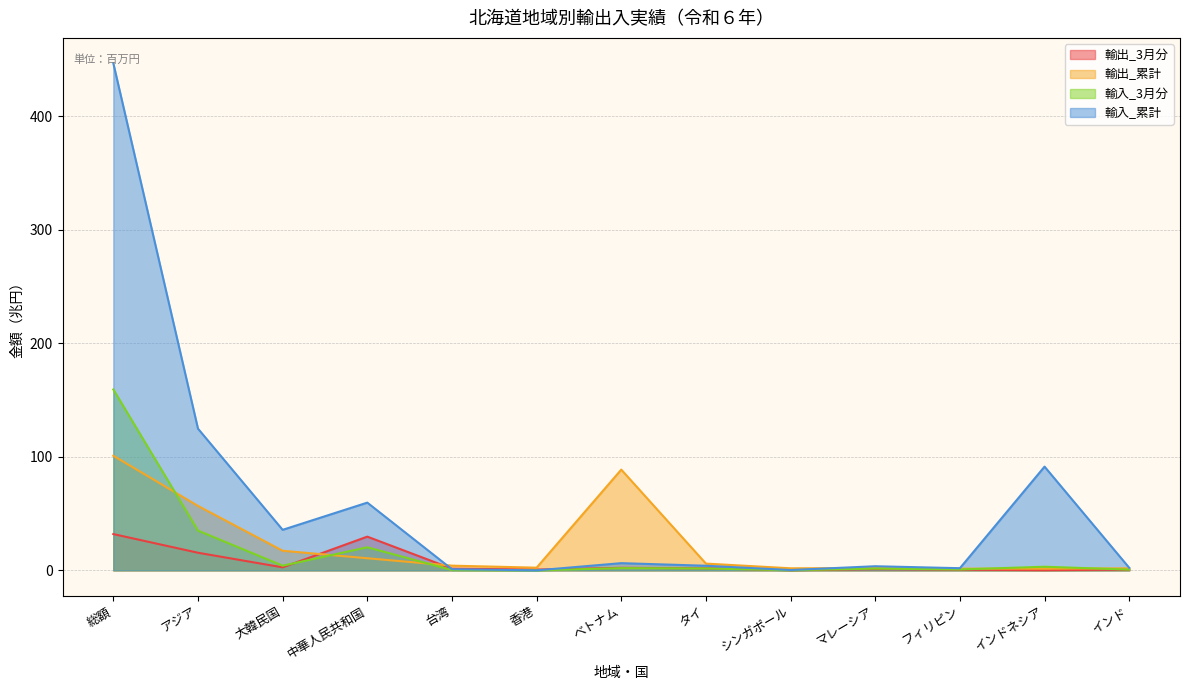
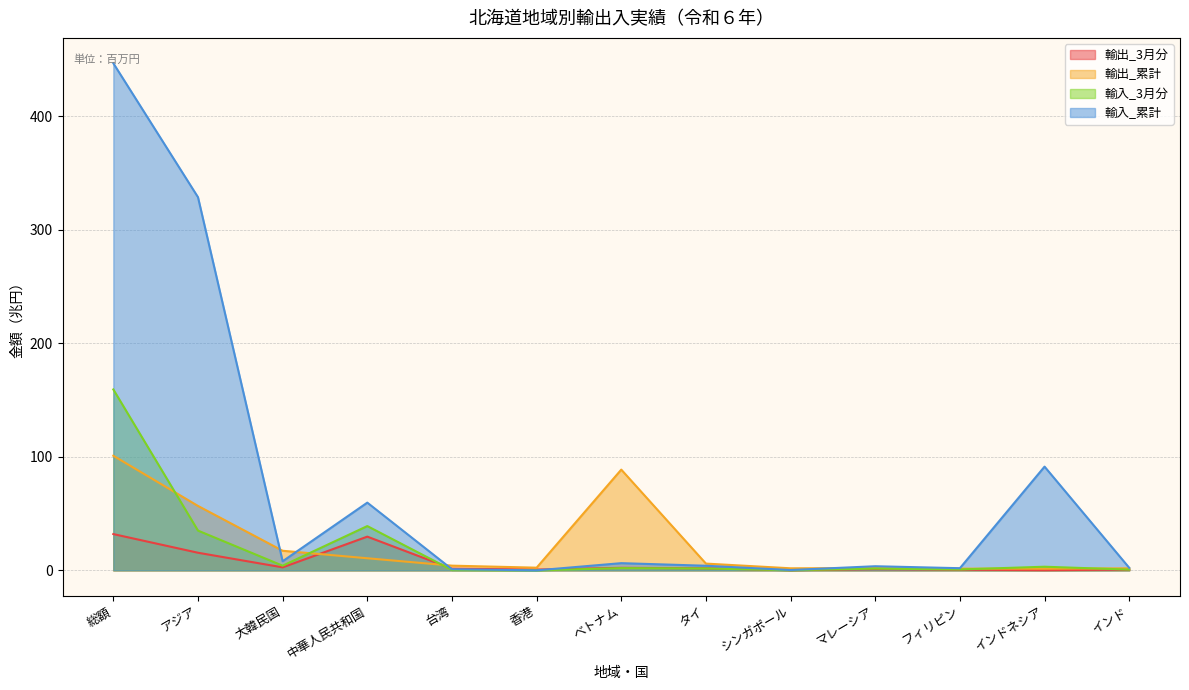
  {
    "輸出_3月分": {
      "総額": 32,
      "アジア": 16,
      "中華人民共和国": 30
    },
    "輸出_累計": {
      "総額": 101,
      "アジア": 57,
      "大韓民国": 17,
      "中華人民共和国": 11,
      "台湾": 4,
      "ベトナム": 89
    },
    "輸入_3月分": {
      "総額": 159,
      "アジア": 35,
-     "中華人民共和国": 20
+     "中華人民共和国": 39
    },
    "輸入_累計": {
      "総額": 447,
-     "アジア": 125,
-     "大韓民国": 36,
+     "アジア": 329,
+     "大韓民国": 8,
      "中華人民共和国": 60,
      "ベトナム": 6,
      "インドネシア": 91
    }
  }
